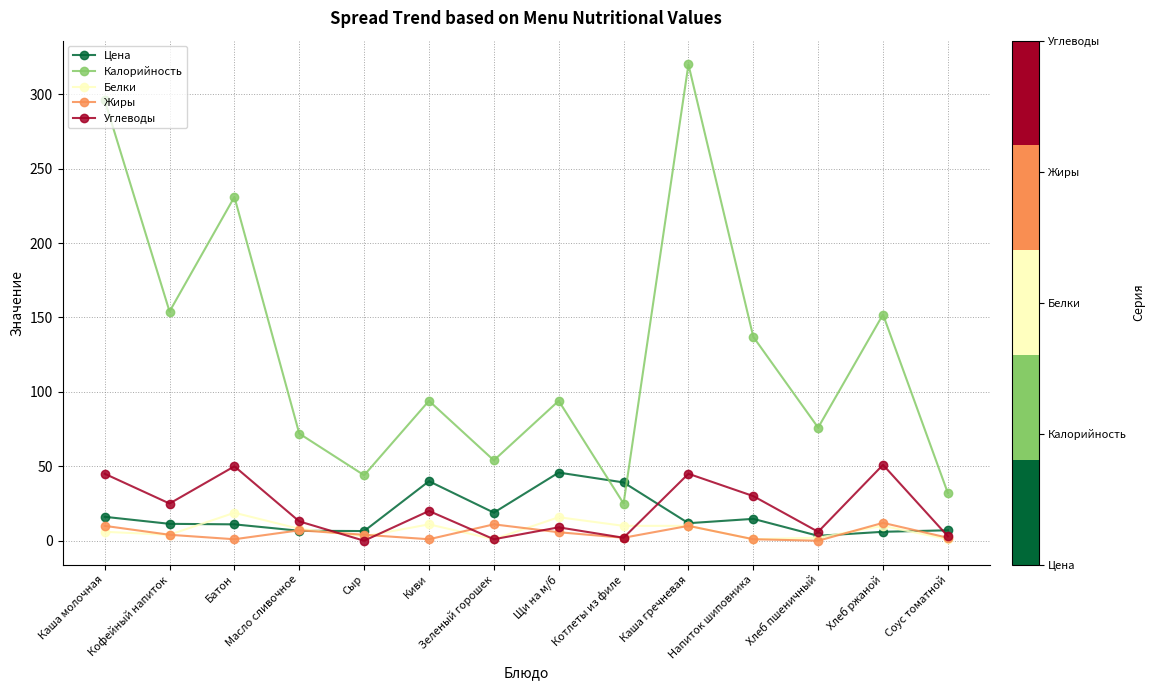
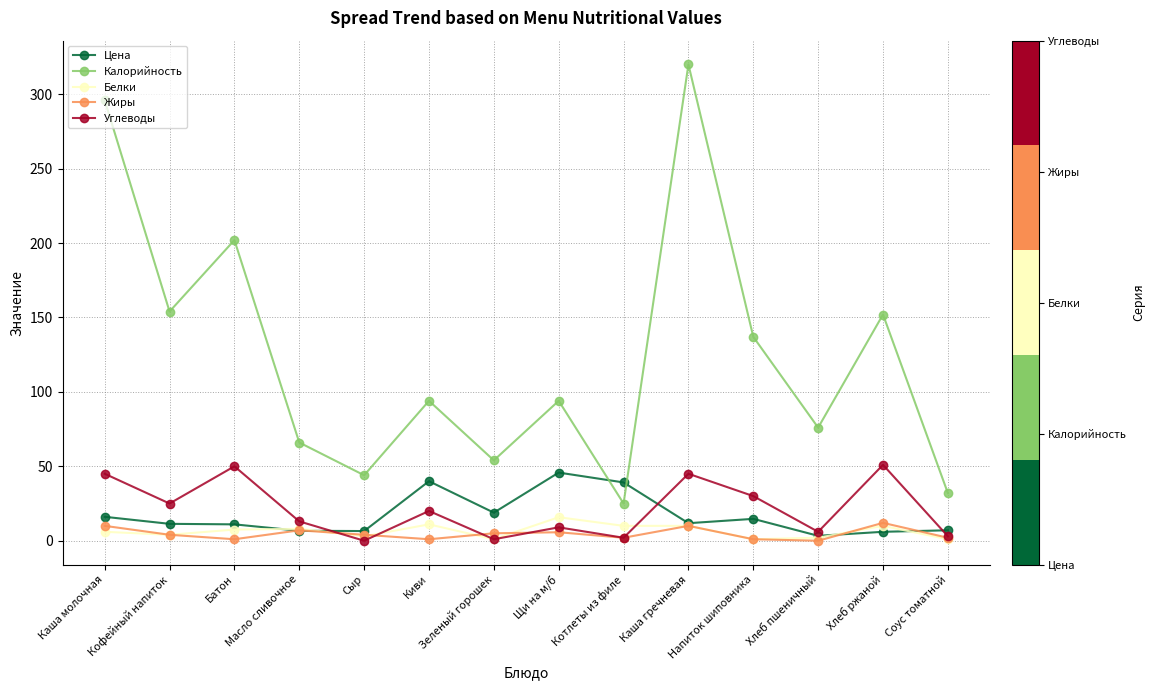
  {
    "Цена": {
      "Каша молочная": 16,
      "Кофейный напиток": 11,
      "Батон": 11,
      "Сыр": 7,
      "Киви": 40,
      "Зеленый горошек": 19,
      "Щи на м/б": 46,
      "Котлеты из филе": 39,
      "Каша гречневая": 12,
      "Напиток шиповника": 15,
      "Хлеб ржаной": 6,
      "Соус томатной": 7
    },
    "Калорийность": {
      "Кофейный напиток": 154,
-     "Батон": 231,
-     "Масло сливочное": 72,
+     "Батон": 202,
+     "Масло сливочное": 66,
      "Сыр": 44,
      "Киви": 94,
      "Зеленый горошек": 54,
      "Щи на м/б": 94,
      "Котлеты из филе": 25,
      "Каша гречневая": 320,
      "Напиток шиповника": 137,
      "Хлеб пшеничный": 76,
      "Хлеб ржаной": 152,
      "Соус томатной": 32
    },
    "Белки": {
      "Каша молочная": 6,
-     "Батон": 19,
+     "Батон": 8,
      "Киви": 11,
      "Щи на м/б": 16,
      "Котлеты из филе": 10,
      "Хлеб ржаной": 10
    },
    "Жиры": {
      "Каша молочная": 10,
      "Батон": 1,
      "Киви": 1,
-     "Зеленый горошек": 11,
+     "Зеленый горошек": 5,
      "Щи на м/б": 6,
      "Хлеб пшеничный": 0,
      "Хлеб ржаной": 12
    },
    "Углеводы": {
      "Каша молочная": 45,
      "Кофейный напиток": 25,
      "Батон": 50,
      "Масло сливочное": 13,
      "Сыр": 0,
      "Киви": 20,
      "Щи на м/б": 9,
      "Каша гречневая": 45,
      "Напиток шиповника": 30,
      "Хлеб пшеничный": 6,
      "Хлеб ржаной": 51
    }
  }
